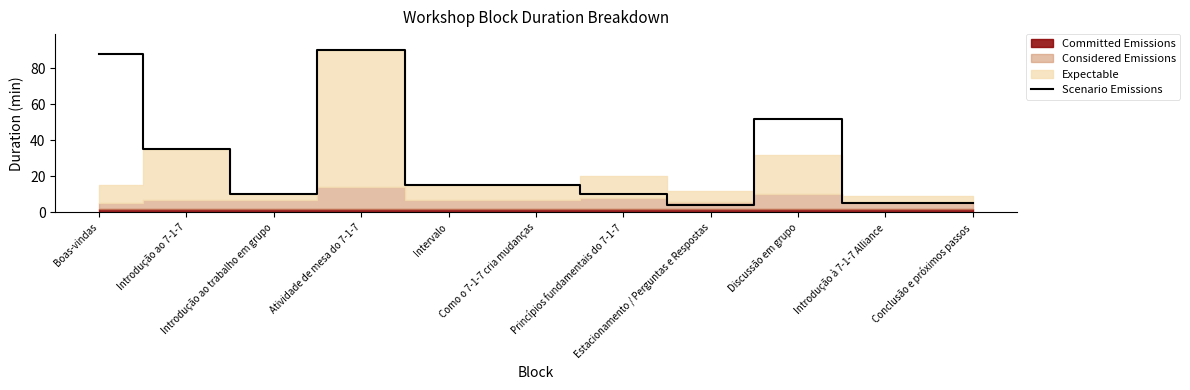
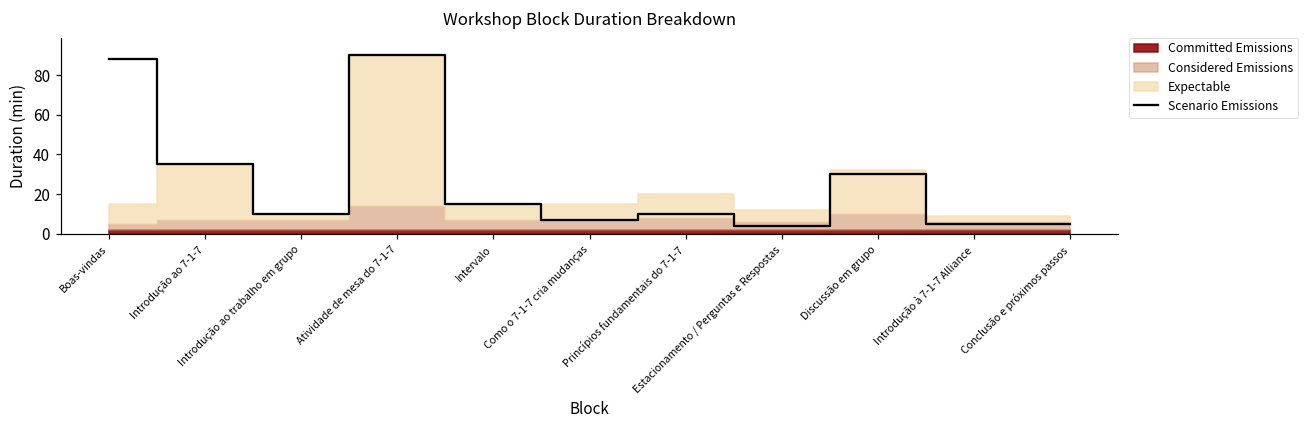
  {
    "Scenario Emissions": {
      "Boas-vindas": 88,
      "Introdução ao 7-1-7": 35,
      "Introdução ao trabalho em grupo": 10,
      "Atividade de mesa do 7-1-7": 90,
      "Intervalo": 15,
-     "Como o 7-1-7 cria mudanças": 15,
+     "Como o 7-1-7 cria mudanças": 7,
      "Princípios fundamentais do 7-1-7": 10,
      "Estacionamento / Perguntas e Respostas": 4,
-     "Discussão em grupo": 52,
+     "Discussão em grupo": 30,
      "Introdução à 7-1-7 Alliance": 5
    }
  }
